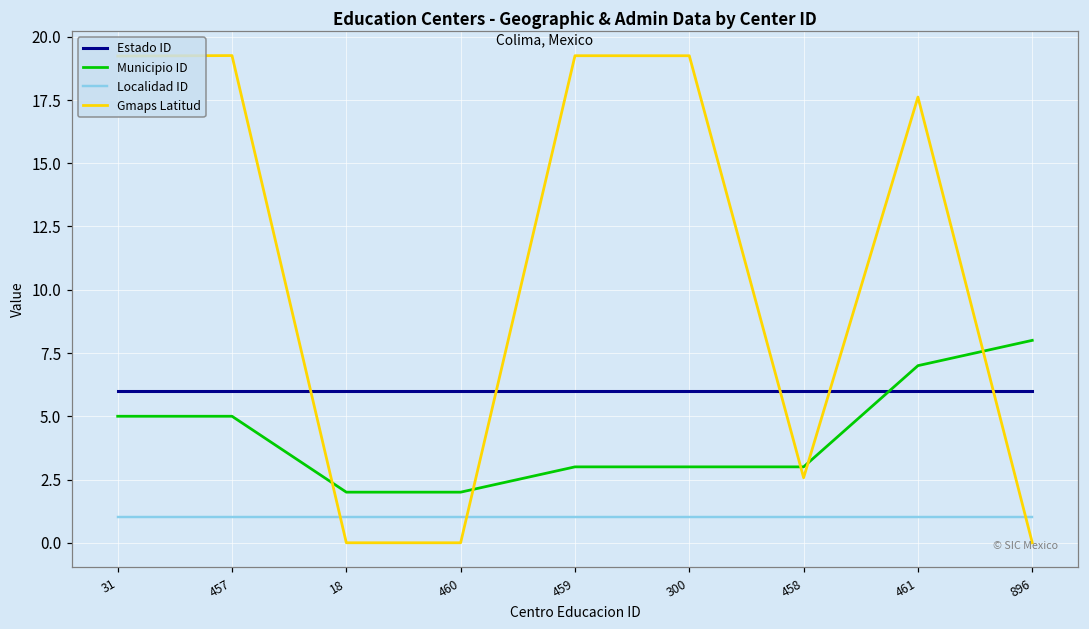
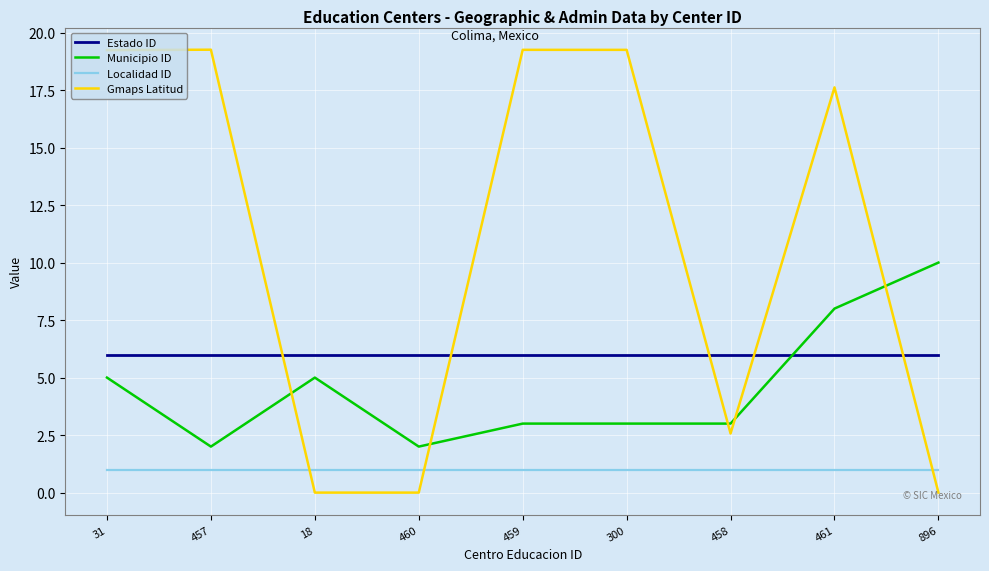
  {
    "Estado ID": {
      "31": 6,
      "457": 6,
      "18": 6,
      "460": 6,
      "459": 6,
      "300": 6,
      "458": 6,
      "461": 6,
      "896": 6
    },
    "Municipio ID": {
      "31": 5,
-     "457": 5,
-     "18": 2,
+     "457": 2,
+     "18": 5,
      "460": 2,
      "459": 3,
      "300": 3,
      "458": 3,
-     "461": 7,
-     "896": 8
+     "461": 8,
+     "896": 10
    },
    "Localidad ID": {
      "31": 1,
      "457": 1,
      "18": 1,
      "460": 1,
      "459": 1,
      "300": 1,
      "458": 1,
      "461": 1,
      "896": 1
    },
    "Gmaps Latitud": {
      "457": 19.3,
      "18": 0,
      "460": 0,
      "459": 19.2,
      "300": 19.2,
      "458": 2.6,
      "461": 17.6,
      "896": 0
    }
  }
